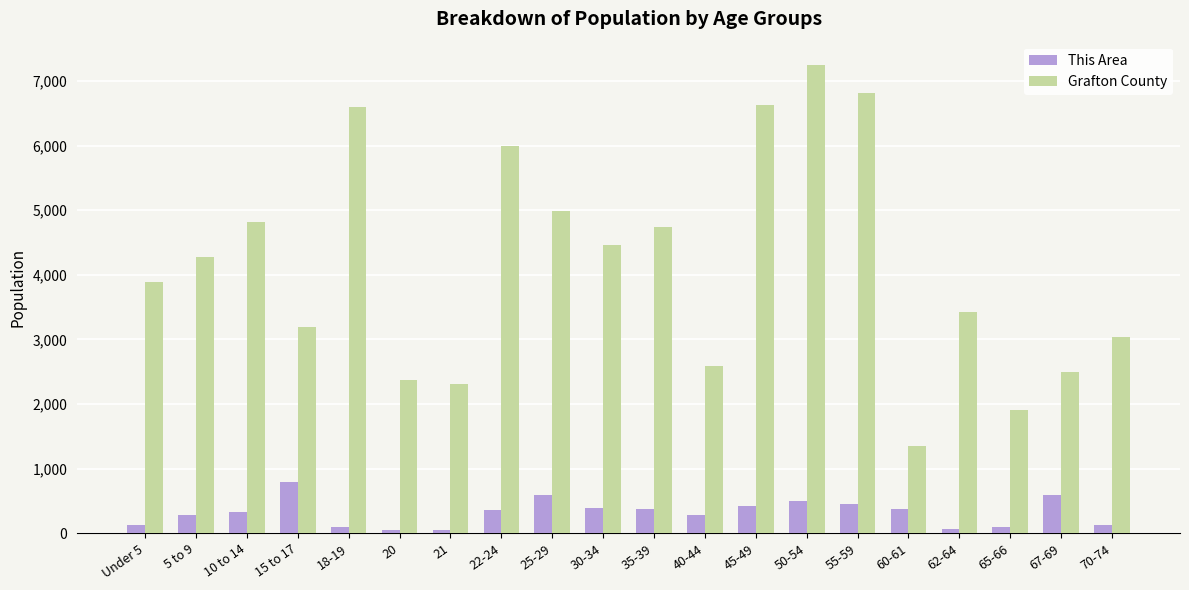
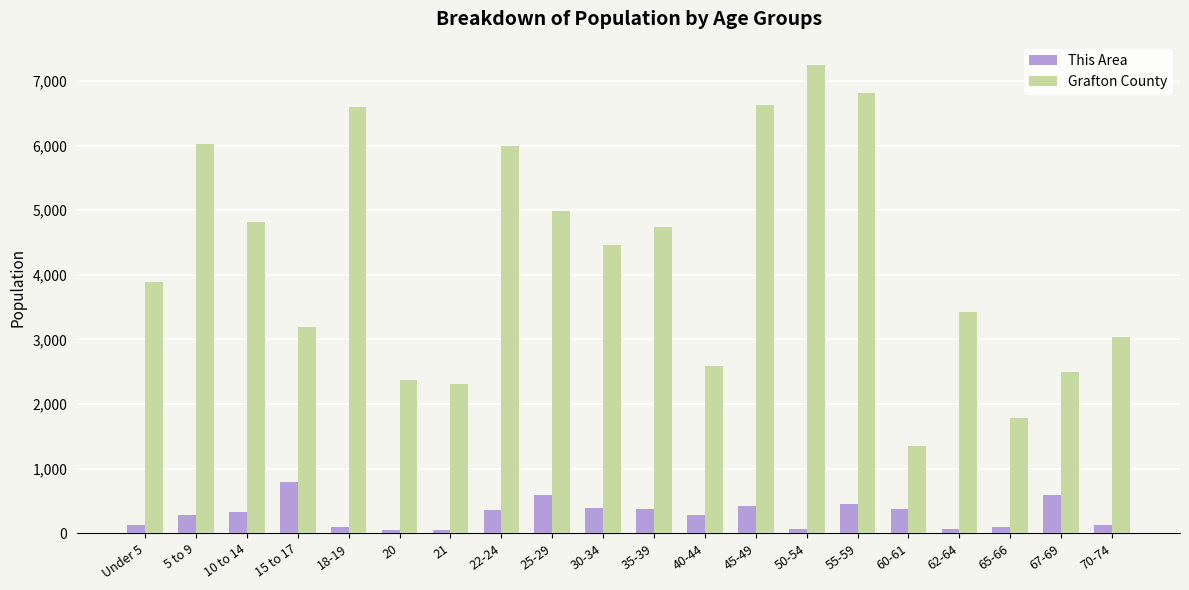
  {
    "This Area": {
      "Under 5": "100",
      "5 to 9": "300",
      "10 to 14": "300",
      "15 to 17": "800",
      "18-19": "100",
      "20": "0",
      "21": "0",
      "22-24": "400",
      "25-29": "600",
      "30-34": "400",
      "35-39": "400",
      "40-44": "300",
      "45-49": "400",
-     "50-54": "500",
+     "50-54": "100",
      "55-59": "400",
      "60-61": "400",
      "62-64": "100",
      "65-66": "100",
      "67-69": "600",
      "70-74": "100"
    },
    "Grafton County": {
      "Under 5": "3,900",
-     "5 to 9": "4,300",
+     "5 to 9": "6,000",
      "10 to 14": "4,800",
      "15 to 17": "3,200",
      "18-19": "6,600",
      "20": "2,400",
      "21": "2,300",
      "22-24": "6,000",
      "25-29": "5,000",
      "30-34": "4,500",
      "35-39": "4,700",
      "40-44": "2,600",
      "45-49": "6,600",
      "50-54": "7,200",
      "55-59": "6,800",
      "60-61": "1,400",
      "62-64": "3,400",
-     "65-66": "1,900",
+     "65-66": "1,800",
      "67-69": "2,500",
      "70-74": "3,000"
    }
  }
